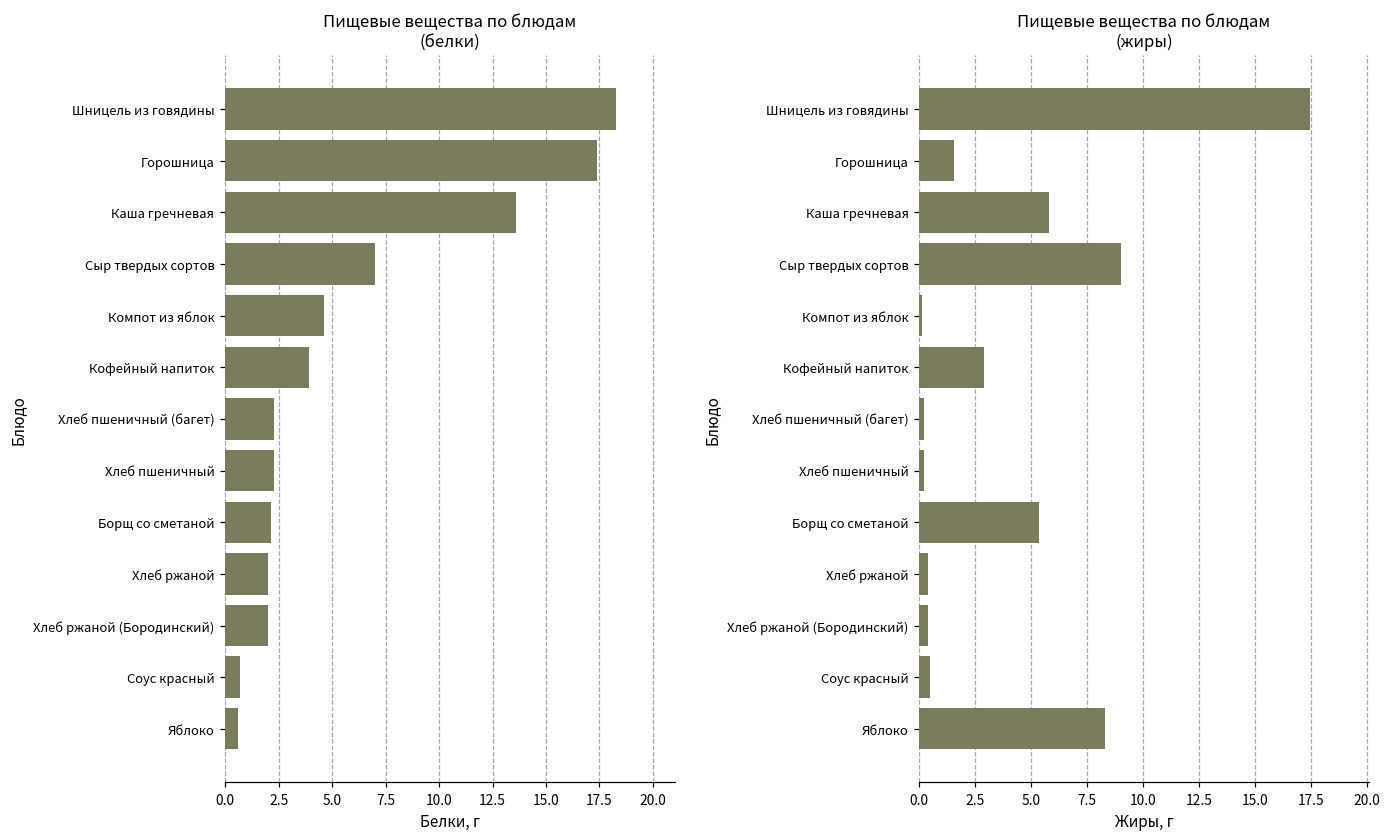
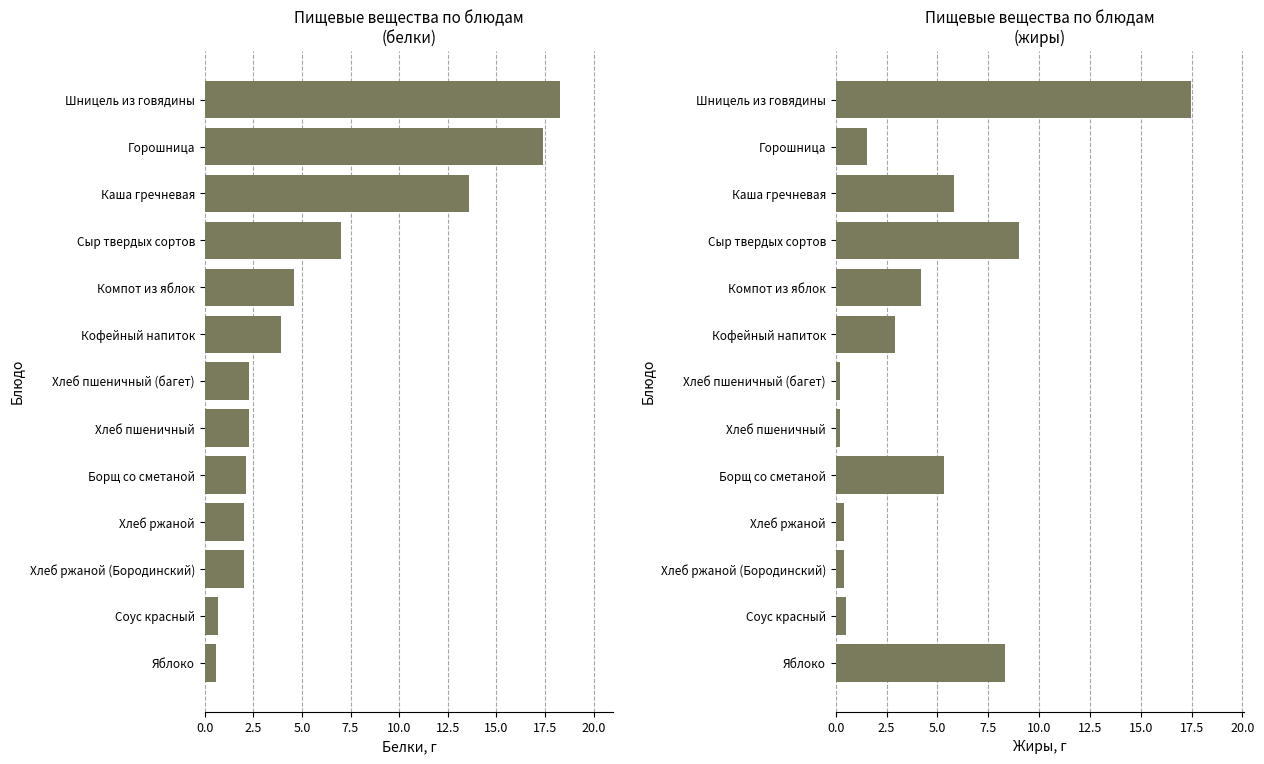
  {
    "Пищевые вещества по блюдам (белки)": {
      "Шницель из говядины": 18.3,
      "Горошница": 17.4,
      "Каша гречневая": 13.6,
      "Сыр твердых сортов": 7.0,
      "Компот из яблок": 4.6,
      "Кофейный напиток": 3.9,
      "Хлеб пшеничный (багет)": 2.3,
      "Хлеб пшеничный": 2.3,
      "Борщ со сметаной": 2.1,
      "Хлеб ржаной": 2.0,
      "Хлеб ржаной (Бородинский)": 2.0,
      "Соус красный": 0.7,
      "Яблоко": 0.6
    },
    "Пищевые вещества по блюдам (жиры)": {
      "Шницель из говядины": 17.5,
      "Горошница": 1.6,
      "Каша гречневая": 5.8,
      "Сыр твердых сортов": 9.0,
-     "Компот из яблок": 0.1,
+     "Компот из яблок": 4.2,
      "Кофейный напиток": 2.9,
      "Хлеб пшеничный (багет)": 0.2,
      "Хлеб пшеничный": 0.2,
      "Борщ со сметаной": 5.3,
      "Хлеб ржаной": 0.4,
      "Хлеб ржаной (Бородинский)": 0.4,
      "Соус красный": 0.5,
      "Яблоко": 8.3
    }
  }
